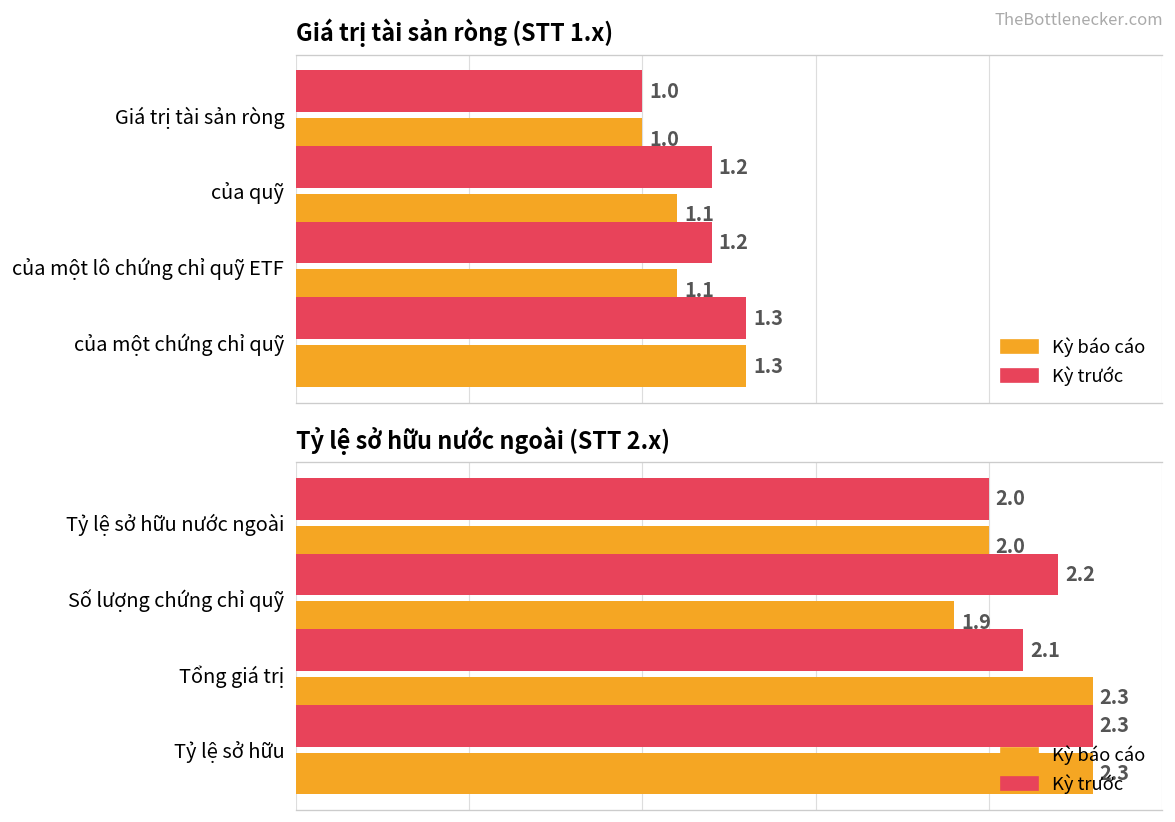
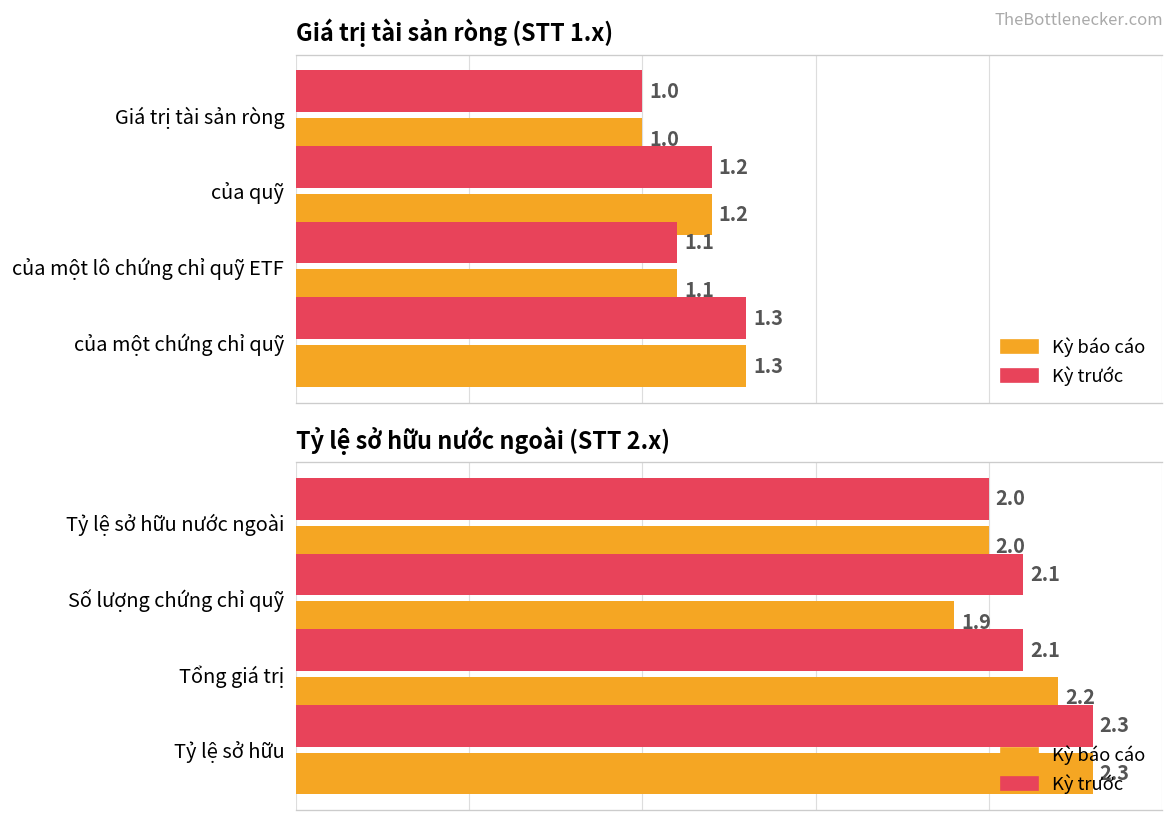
  {
    "Giá trị tài sản ròng (STT 1.x)": {
      "Kỳ báo cáo": {
        "Giá trị tài sản ròng": 1.0,
-       "của quỹ": 1.1,
+       "của quỹ": 1.2,
        "của một lô chứng chỉ quỹ ETF": 1.1,
        "của một chứng chỉ quỹ": 1.3
      },
      "Kỳ trước": {
        "Giá trị tài sản ròng": 1.0,
        "của quỹ": 1.2,
-       "của một lô chứng chỉ quỹ ETF": 1.2,
+       "của một lô chứng chỉ quỹ ETF": 1.1,
        "của một chứng chỉ quỹ": 1.3
      }
    },
    "Tỷ lệ sở hữu nước ngoài (STT 2.x)": {
      "Kỳ báo cáo": {
        "Tỷ lệ sở hữu nước ngoài": 2.0,
        "Số lượng chứng chỉ quỹ": 1.9,
-       "Tổng giá trị": 2.3,
+       "Tổng giá trị": 2.2,
        "Tỷ lệ sở hữu": 2.3
      },
      "Kỳ trước": {
        "Tỷ lệ sở hữu nước ngoài": 2.0,
-       "Số lượng chứng chỉ quỹ": 2.2,
+       "Số lượng chứng chỉ quỹ": 2.1,
        "Tổng giá trị": 2.1,
        "Tỷ lệ sở hữu": 2.3
      }
    }
  }
